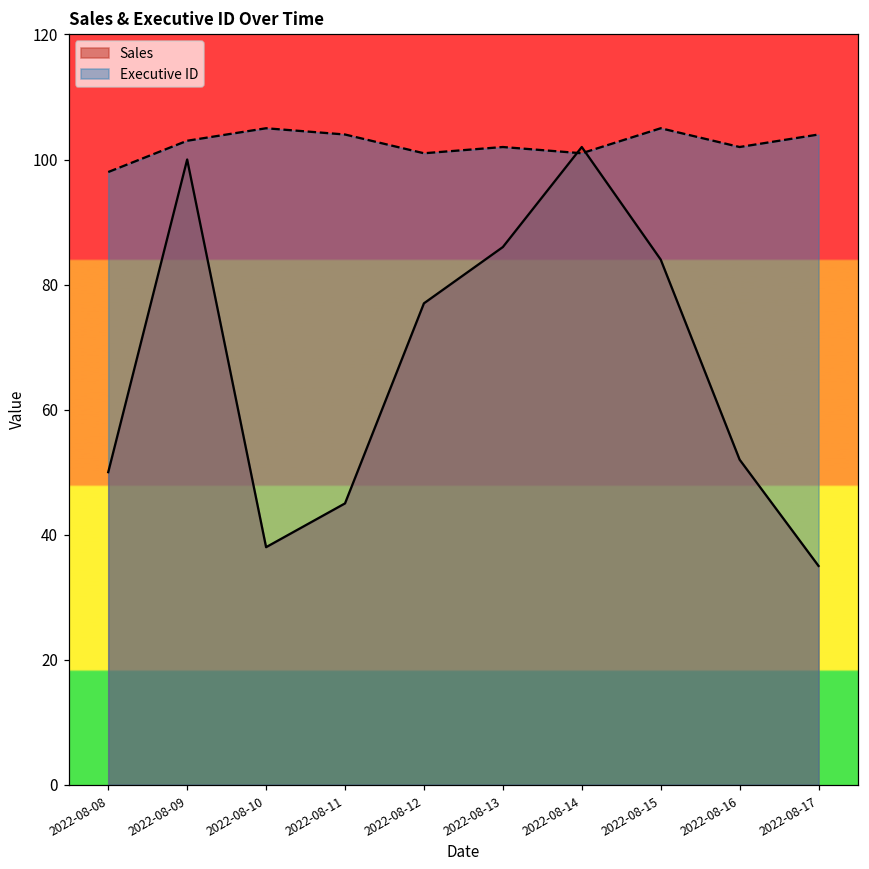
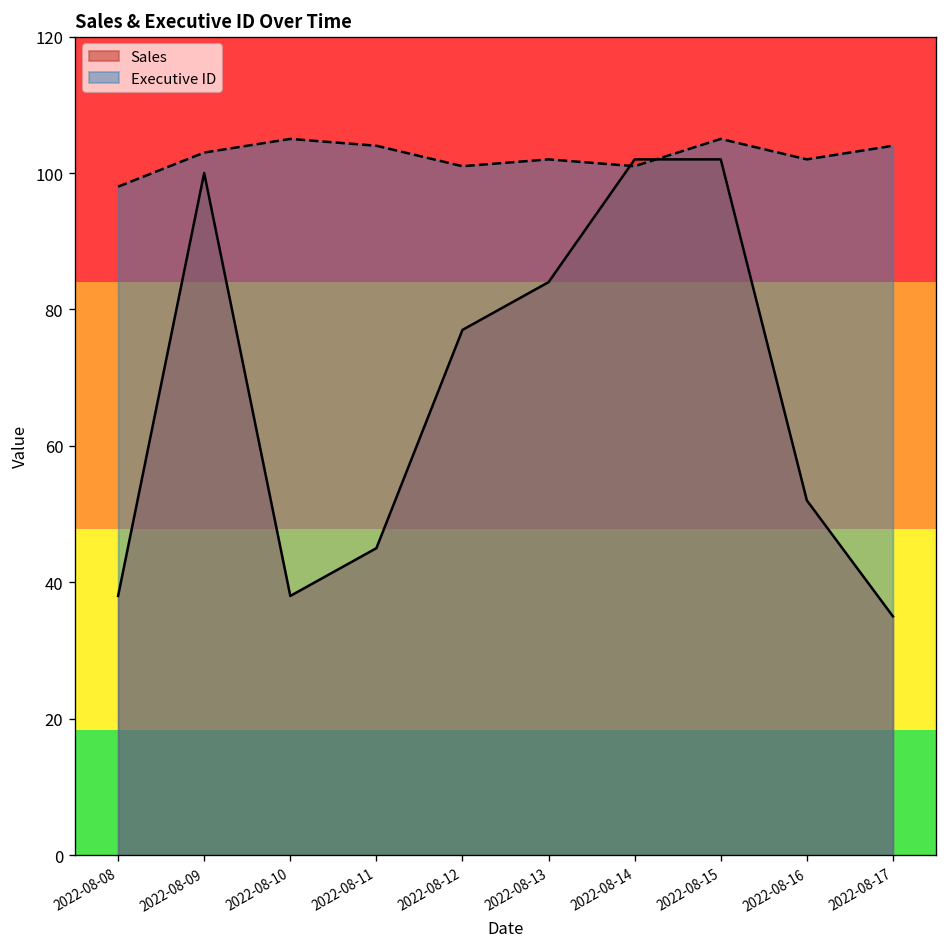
  {
    "Sales": {
-     "2022-08-08": 50,
+     "2022-08-08": 38,
      "2022-08-09": 100,
      "2022-08-10": 38,
      "2022-08-11": 45,
      "2022-08-12": 77,
-     "2022-08-13": 86,
+     "2022-08-13": 84,
      "2022-08-14": 102,
-     "2022-08-15": 84,
+     "2022-08-15": 102,
      "2022-08-16": 52,
      "2022-08-17": 35
    },
    "Executive ID": {
      "2022-08-08": 98,
      "2022-08-09": 103,
      "2022-08-10": 105,
      "2022-08-11": 104,
      "2022-08-12": 101,
      "2022-08-13": 102,
      "2022-08-14": 101,
      "2022-08-15": 105,
      "2022-08-16": 102,
      "2022-08-17": 104
    }
  }
